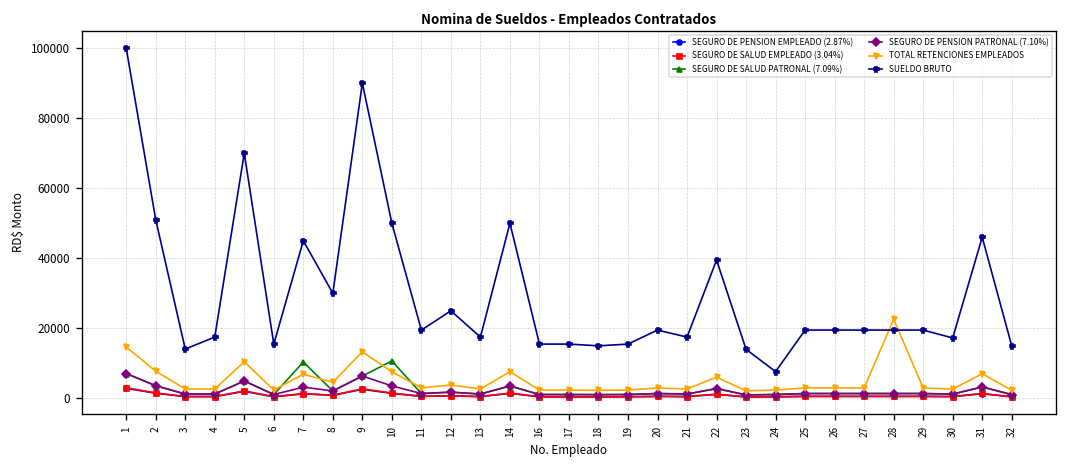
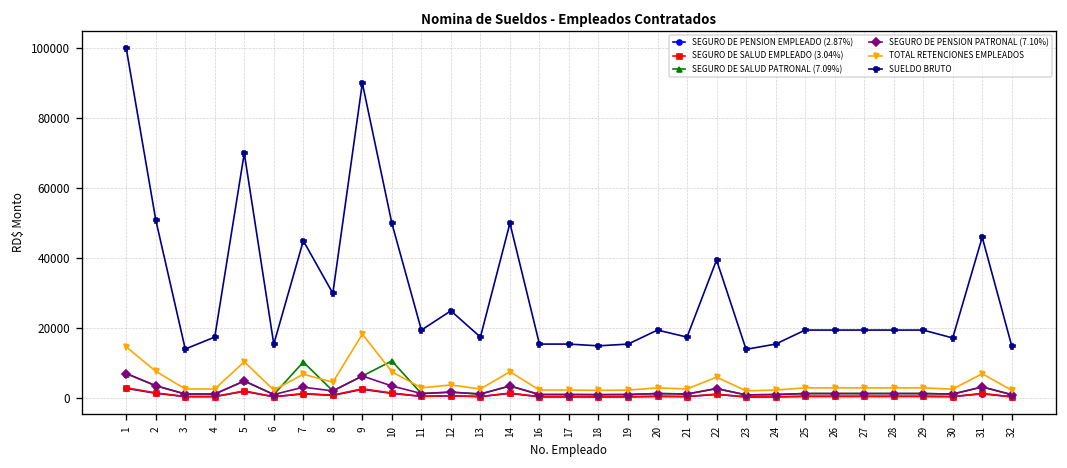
  {
    "SEGURO DE SALUD PATRONAL (7.09%)": {
      "7": 10000,
      "10": 11000
    },
    "SEGURO DE PENSION PATRONAL (7.10%)": {
      "7": 3000,
      "10": 4000
    },
    "TOTAL RETENCIONES EMPLEADOS": {
      "1": 15000,
      "2": 8000,
      "3": 3000,
      "4": 3000,
      "5": 10000,
      "6": 2000,
      "7": 7000,
      "8": 5000,
-     "9": 13000,
+     "9": 18000,
      "10": 8000,
      "11": 3000,
      "12": 4000,
      "13": 3000,
      "14": 8000,
      "16": 2000,
      "17": 2000,
      "18": 2000,
      "19": 2000,
      "20": 3000,
      "21": 3000,
      "22": 6000,
      "23": 2000,
      "24": 2000,
      "25": 3000,
      "26": 3000,
      "27": 3000,
-     "28": 23000,
+     "28": 3000,
      "29": 3000,
      "30": 3000,
      "31": 7000,
      "32": 2000
    },
    "SUELDO BRUTO": {
      "1": 100000,
      "2": 51000,
      "3": 14000,
      "4": 18000,
      "5": 70000,
      "6": 16000,
      "7": 45000,
      "8": 30000,
      "9": 90000,
      "10": 50000,
      "11": 20000,
      "12": 25000,
      "13": 18000,
      "14": 50000,
      "16": 16000,
      "17": 16000,
      "18": 15000,
      "19": 16000,
      "20": 20000,
      "21": 18000,
      "22": 40000,
      "23": 14000,
-     "24": 8000,
+     "24": 16000,
      "25": 20000,
      "26": 20000,
      "27": 20000,
      "28": 20000,
      "29": 20000,
      "30": 17000,
      "31": 46000,
      "32": 15000
    }
  }
